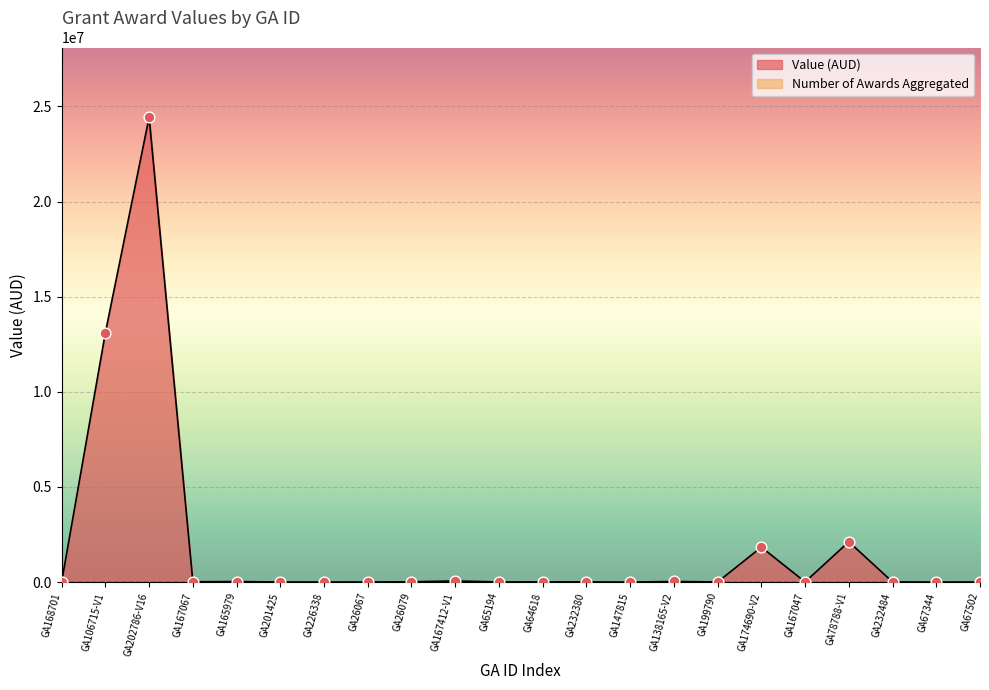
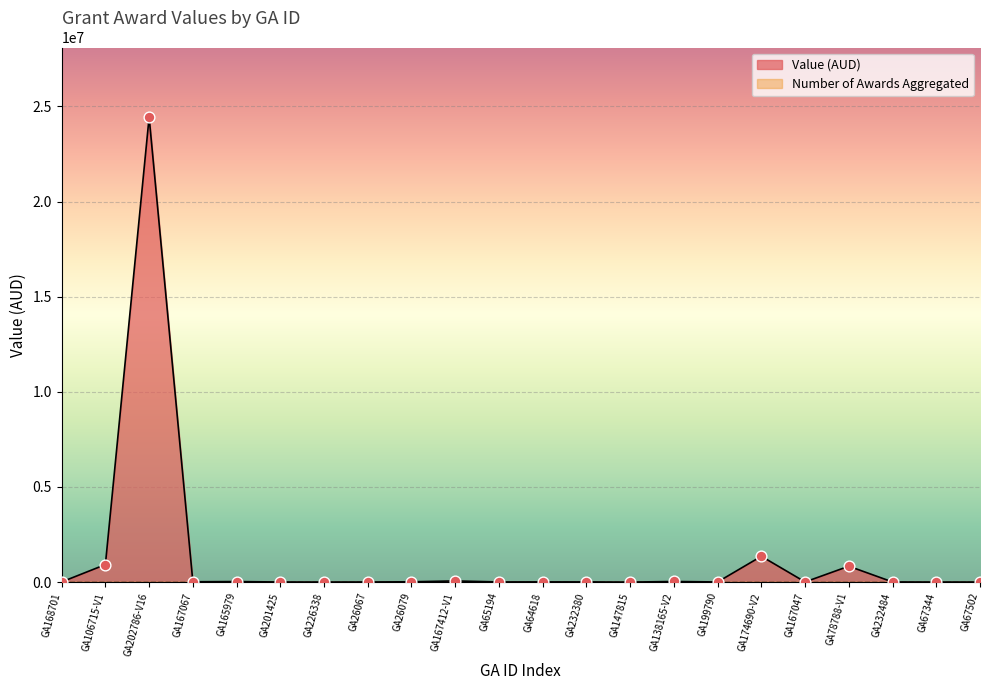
  {
    "Value (AUD)": {
-     "GA106715-V1": 13100000,
+     "GA106715-V1": 900000,
      "GA202786-V16": 24400000,
-     "GA174690-V2": 1800000,
-     "GA78788-V1": 2100000
+     "GA174690-V2": 1400000,
+     "GA78788-V1": 800000
    }
  }
